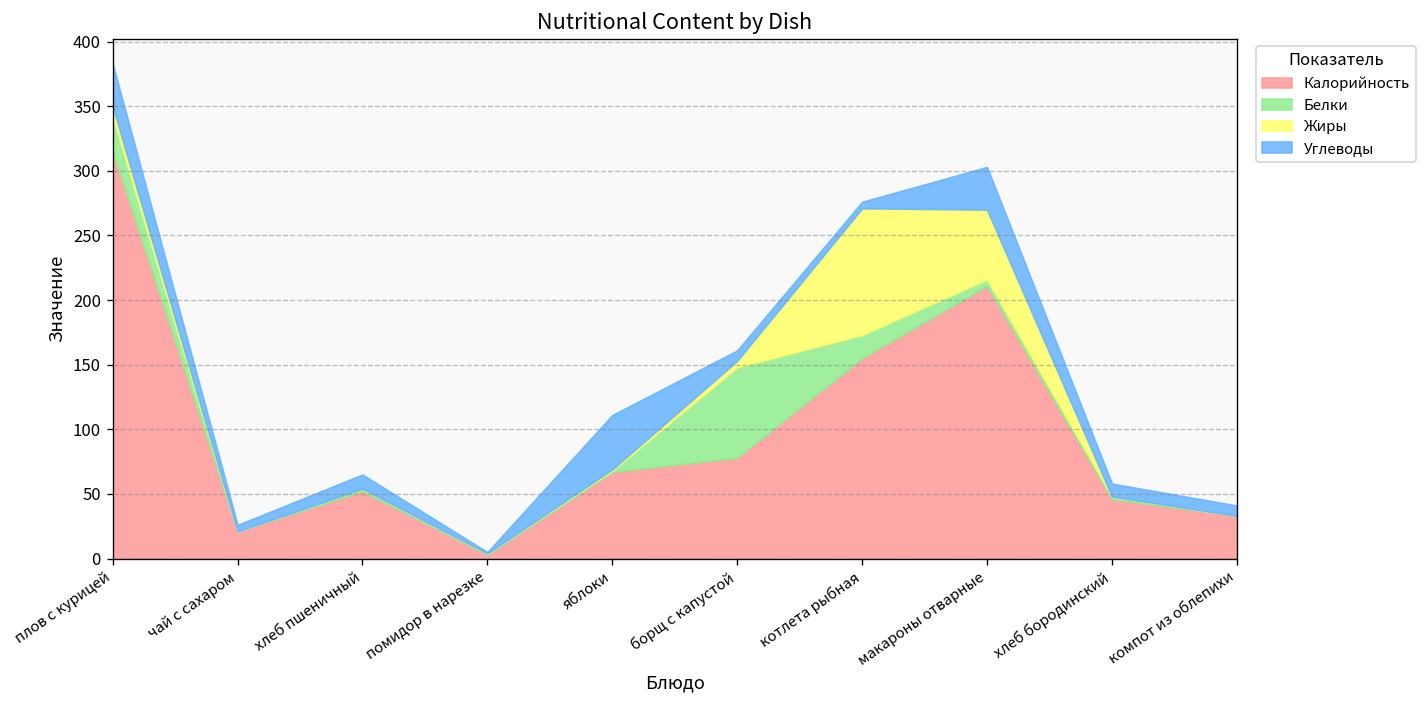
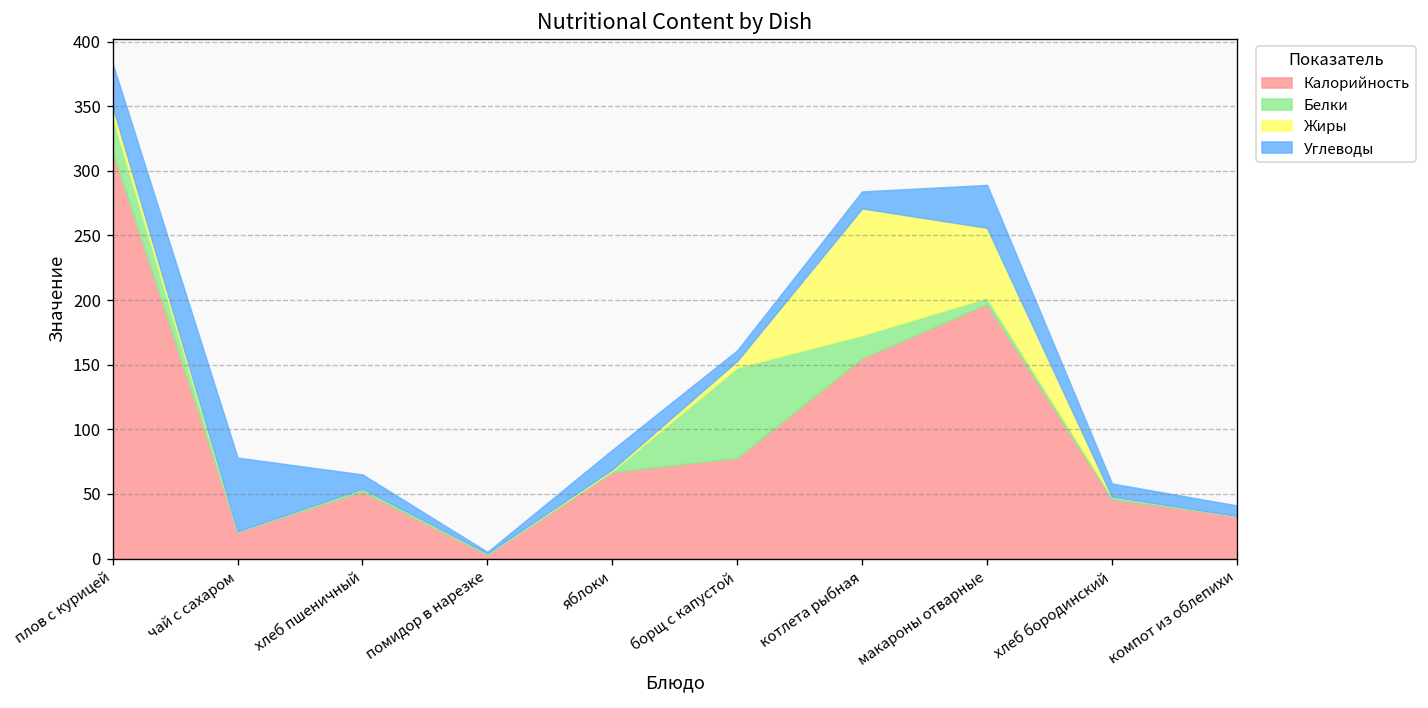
  {
    "Калорийность": {
      "плов с курицей": 315,
      "борщ с капустой": 78,
      "котлета рыбная": 155,
-     "макароны отварные": 211
+     "макароны отварные": 197
    },
    "Белки": {
      "плов с курицей": 27,
      "борщ с капустой": 70,
      "котлета рыбная": 18,
      "макароны отварные": 5
    },
    "Жиры": {
      "плов с курицей": 8,
      "борщ с капустой": 5,
      "котлета рыбная": 98,
      "макароны отварные": 54
    },
    "Углеводы": {
      "плов с курицей": 33,
-     "чай с сахаром": 5,
+     "чай с сахаром": 57,
      "хлеб пшеничный": 11,
-     "яблоки": 42,
+     "яблоки": 15,
      "борщ с капустой": 8,
-     "котлета рыбная": 5,
+     "котлета рыбная": 13,
      "макароны отварные": 33,
      "хлеб бородинский": 10,
      "компот из облепихи": 8
    }
  }
